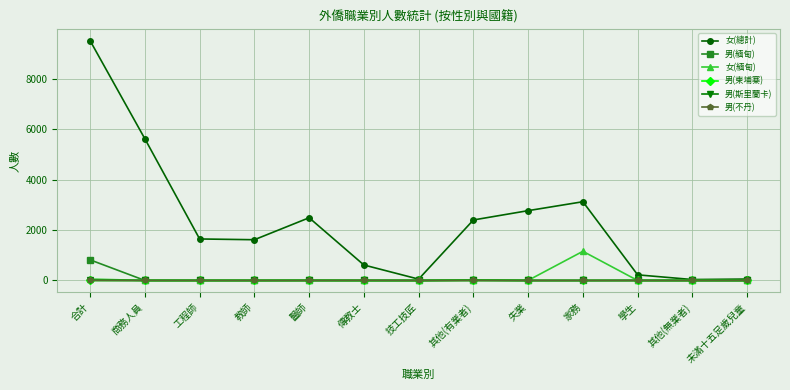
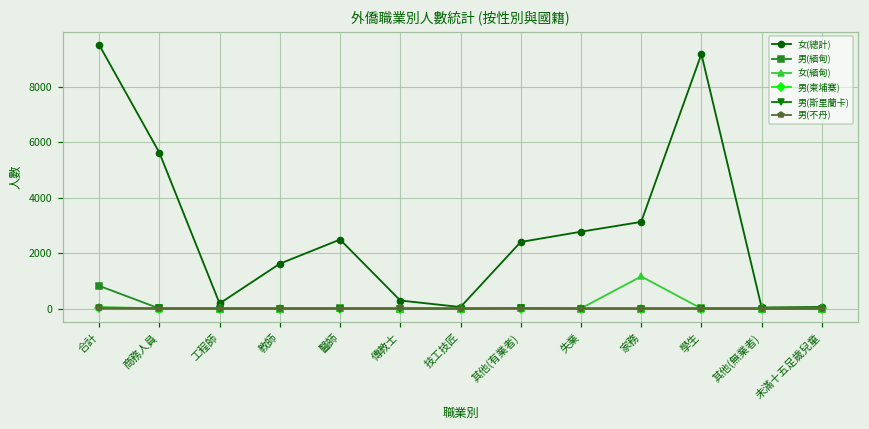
  {
    "女(總計)": {
      "合計": 9500,
      "商務人員": 5600,
-     "工程師": 1600,
+     "工程師": 200,
      "教師": 1600,
      "醫師": 2500,
-     "傳教士": 600,
+     "傳教士": 300,
      "其他(有業者)": 2400,
      "失業": 2800,
      "家務": 3100,
-     "學生": 200
+     "學生": 9200
    },
    "男(緬甸)": {
      "合計": 800
    },
    "女(緬甸)": {
      "家務": 1200
    }
  }
